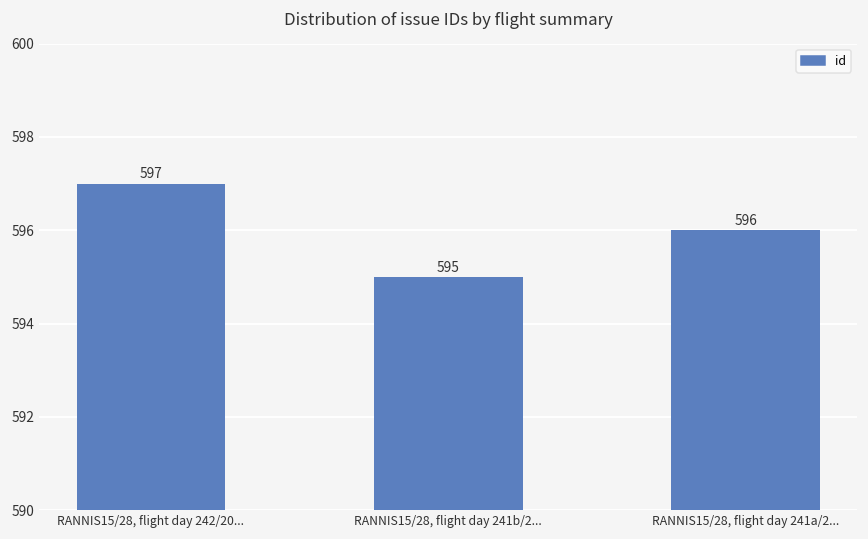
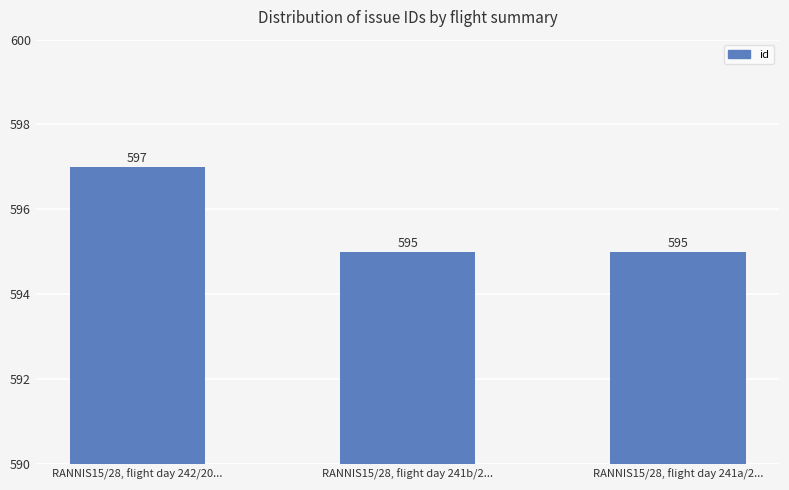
  {
    "RANNIS15/28, flight day 242/20...": 597,
    "RANNIS15/28, flight day 241b/2...": 595,
-   "RANNIS15/28, flight day 241a/2...": 596
+   "RANNIS15/28, flight day 241a/2...": 595
  }
